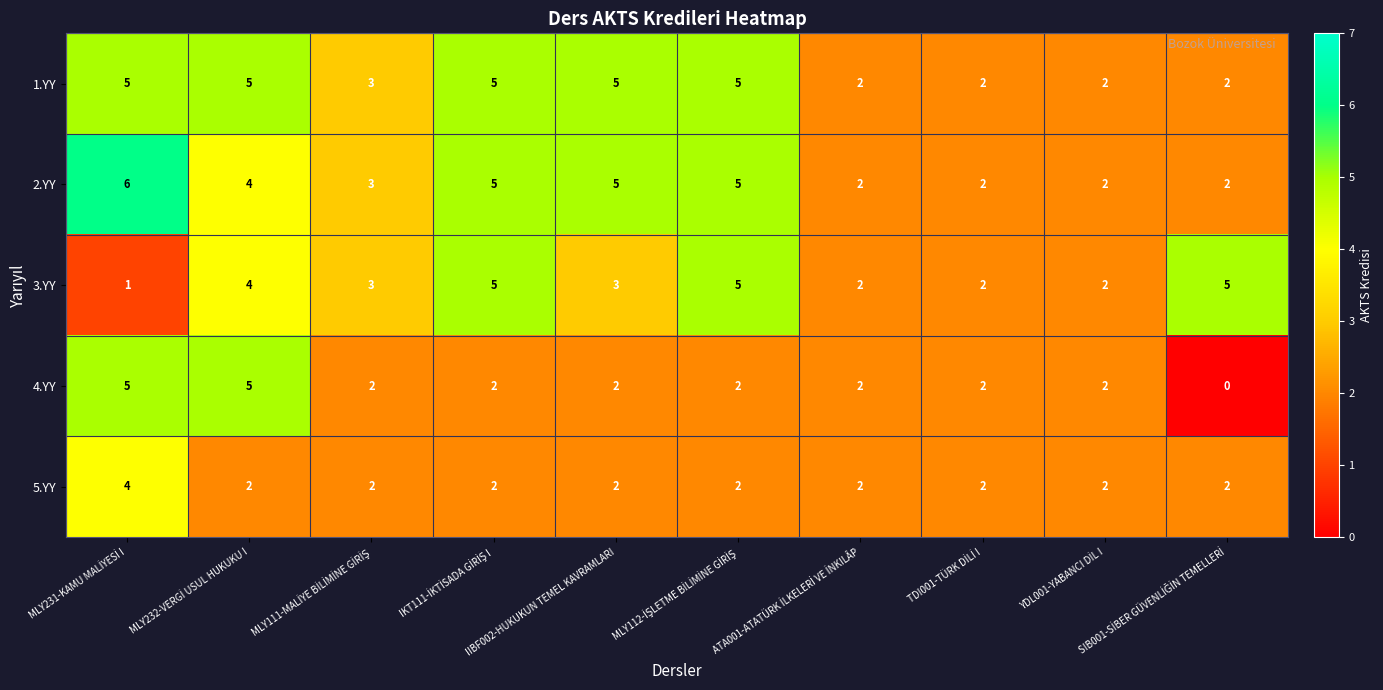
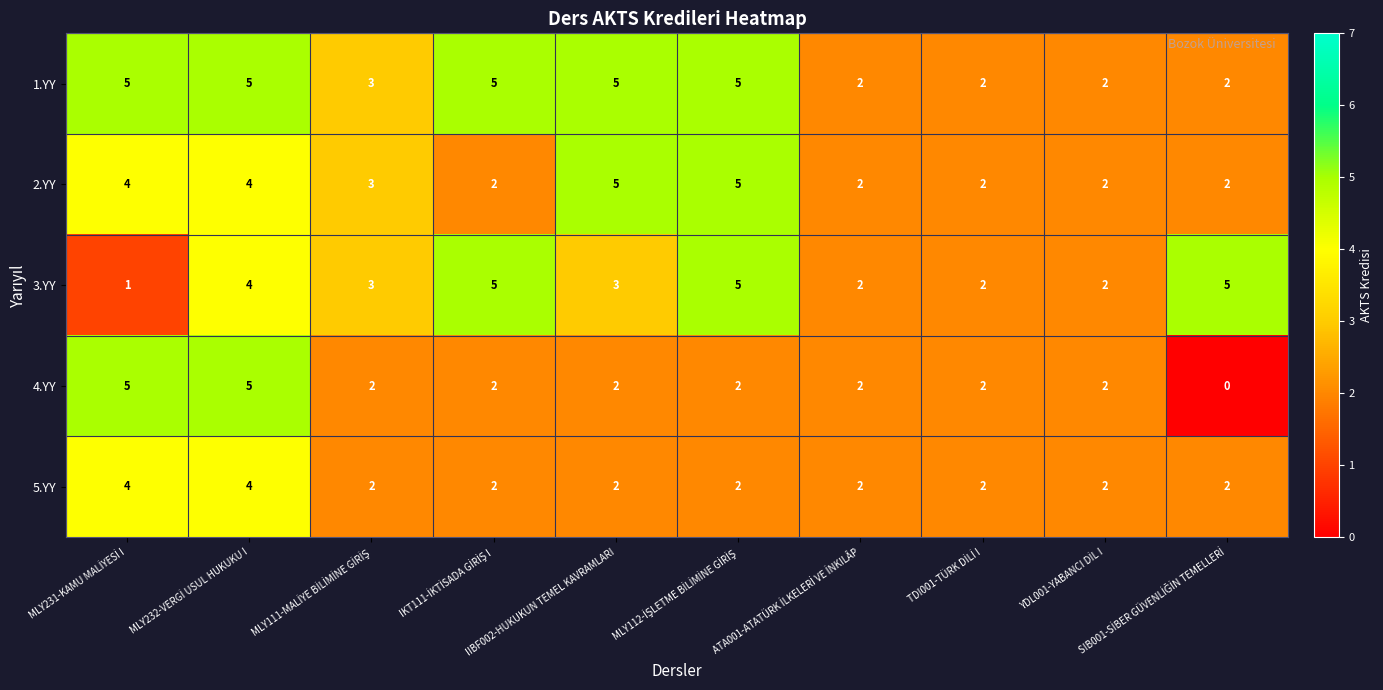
  {
    "1.YY": {
      "MLY231-KAMU MALİYESİ I": 5,
      "MLY232-VERGİ USUL HUKUKU I": 5,
      "MLY111-MALİYE BİLİMİNE GİRİŞ": 3,
      "IKT111-İKTİSADA GİRİŞ I": 5,
      "IIBF002-HUKUKUN TEMEL KAVRAMLARI": 5,
      "MLY112-İŞLETME BİLİMİNE GİRİŞ": 5,
      "ATA001-ATATÜRK İLKELERİ VE İNKILÂP": 2,
      "TDI001-TÜRK DİLİ I": 2,
      "YDL001-YABANCI DİL I": 2
    },
    "2.YY": {
-     "MLY231-KAMU MALİYESİ I": 6,
+     "MLY231-KAMU MALİYESİ I": 4,
      "MLY232-VERGİ USUL HUKUKU I": 4,
      "MLY111-MALİYE BİLİMİNE GİRİŞ": 3,
-     "IKT111-İKTİSADA GİRİŞ I": 5,
+     "IKT111-İKTİSADA GİRİŞ I": 2,
      "IIBF002-HUKUKUN TEMEL KAVRAMLARI": 5,
      "MLY112-İŞLETME BİLİMİNE GİRİŞ": 5,
      "ATA001-ATATÜRK İLKELERİ VE İNKILÂP": 2,
      "TDI001-TÜRK DİLİ I": 2,
      "YDL001-YABANCI DİL I": 2,
      "SIB001-SİBER GÜVENLİĞİN TEMELLERİ": 2
    },
    "3.YY": {
      "MLY231-KAMU MALİYESİ I": 1,
      "MLY232-VERGİ USUL HUKUKU I": 4,
      "MLY111-MALİYE BİLİMİNE GİRİŞ": 3,
      "IKT111-İKTİSADA GİRİŞ I": 5,
      "IIBF002-HUKUKUN TEMEL KAVRAMLARI": 3,
      "MLY112-İŞLETME BİLİMİNE GİRİŞ": 5,
      "ATA001-ATATÜRK İLKELERİ VE İNKILÂP": 2,
      "TDI001-TÜRK DİLİ I": 2,
      "YDL001-YABANCI DİL I": 2,
      "SIB001-SİBER GÜVENLİĞİN TEMELLERİ": 5
    },
    "4.YY": {
      "MLY231-KAMU MALİYESİ I": 5,
      "MLY232-VERGİ USUL HUKUKU I": 5,
      "MLY111-MALİYE BİLİMİNE GİRİŞ": 2,
      "IKT111-İKTİSADA GİRİŞ I": 2,
      "IIBF002-HUKUKUN TEMEL KAVRAMLARI": 2,
      "MLY112-İŞLETME BİLİMİNE GİRİŞ": 2,
      "ATA001-ATATÜRK İLKELERİ VE İNKILÂP": 2,
      "TDI001-TÜRK DİLİ I": 2,
      "YDL001-YABANCI DİL I": 2,
      "SIB001-SİBER GÜVENLİĞİN TEMELLERİ": 0
    },
    "5.YY": {
      "MLY231-KAMU MALİYESİ I": 4,
-     "MLY232-VERGİ USUL HUKUKU I": 2,
+     "MLY232-VERGİ USUL HUKUKU I": 4,
      "MLY111-MALİYE BİLİMİNE GİRİŞ": 2,
      "IKT111-İKTİSADA GİRİŞ I": 2,
      "IIBF002-HUKUKUN TEMEL KAVRAMLARI": 2,
      "MLY112-İŞLETME BİLİMİNE GİRİŞ": 2,
      "ATA001-ATATÜRK İLKELERİ VE İNKILÂP": 2,
      "TDI001-TÜRK DİLİ I": 2,
      "YDL001-YABANCI DİL I": 2,
      "SIB001-SİBER GÜVENLİĞİN TEMELLERİ": 2
    }
  }
